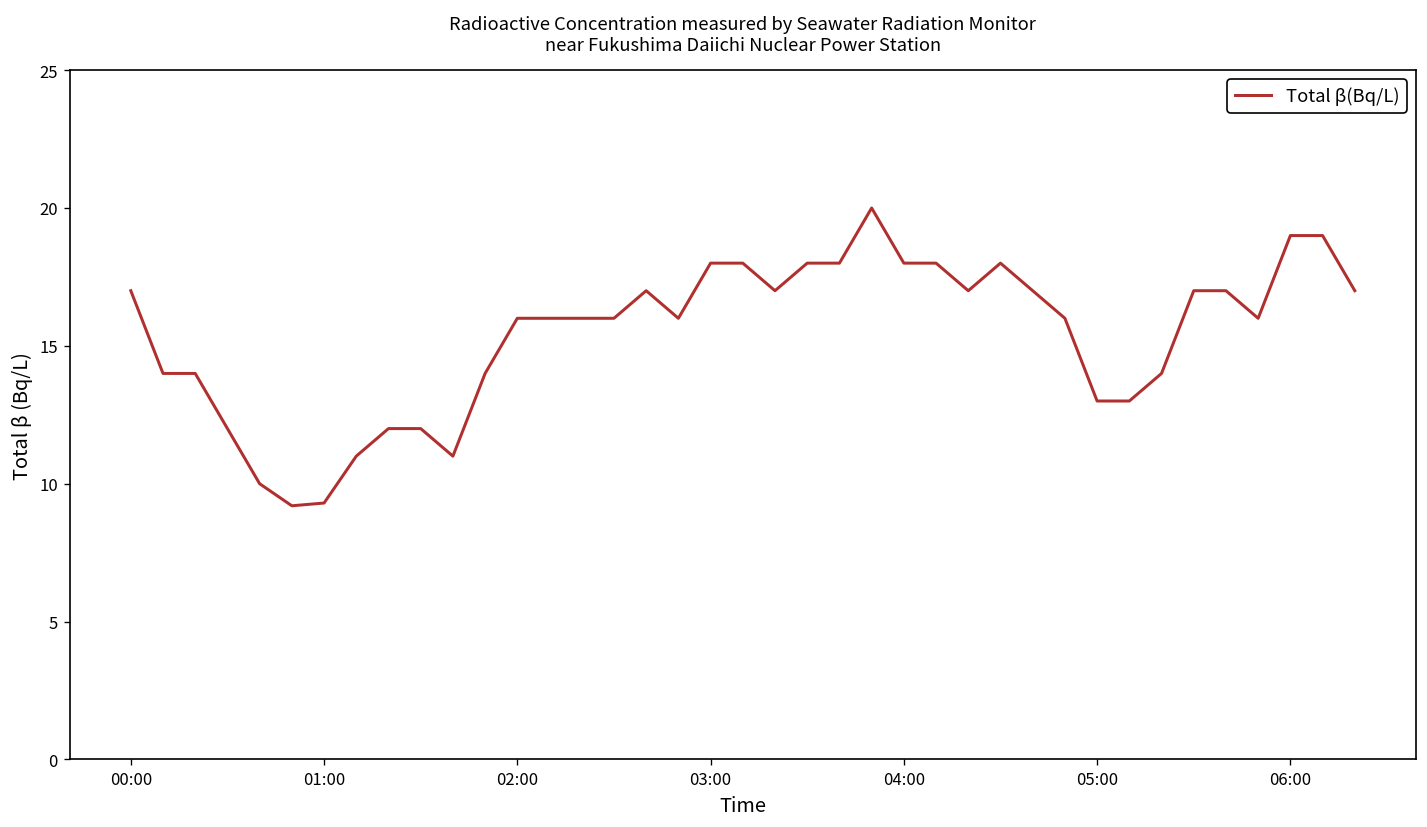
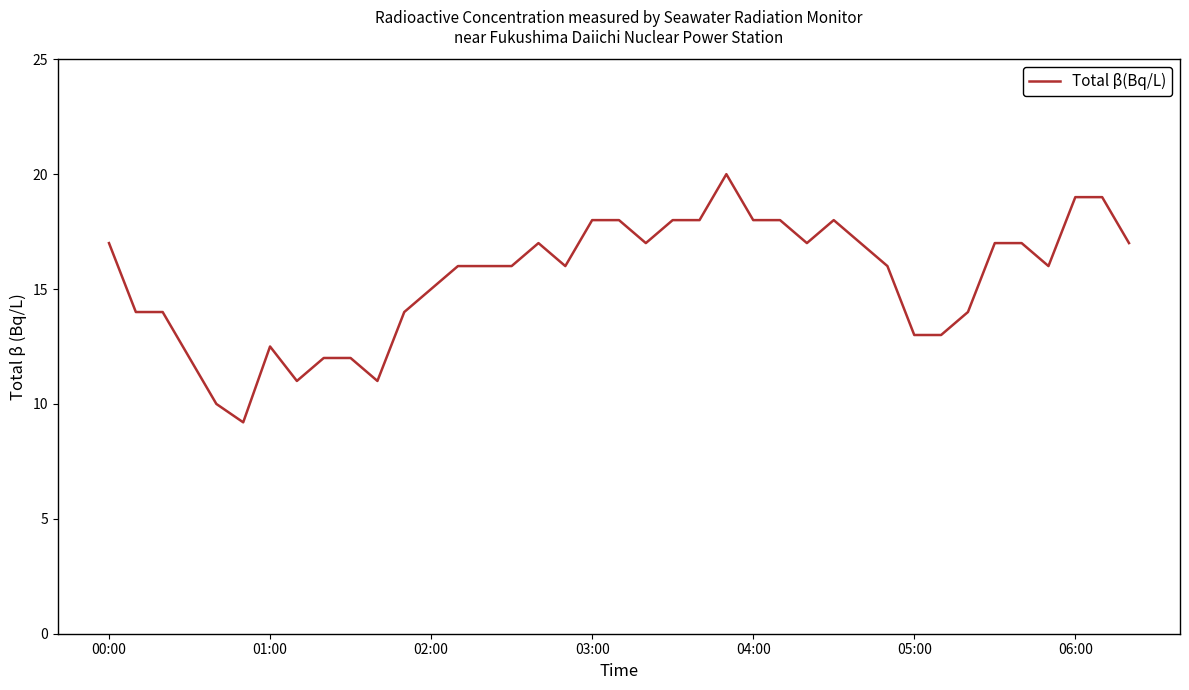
  {
    "00:00": 17.0,
-   "01:00": 9.3,
-   "02:00": 16,
+   "01:00": 12.5,
+   "02:00": 15,
    "03:00": 18.0,
    "04:00": 18.0,
    "05:00": 13.0,
    "06:00": 19.0
  }
